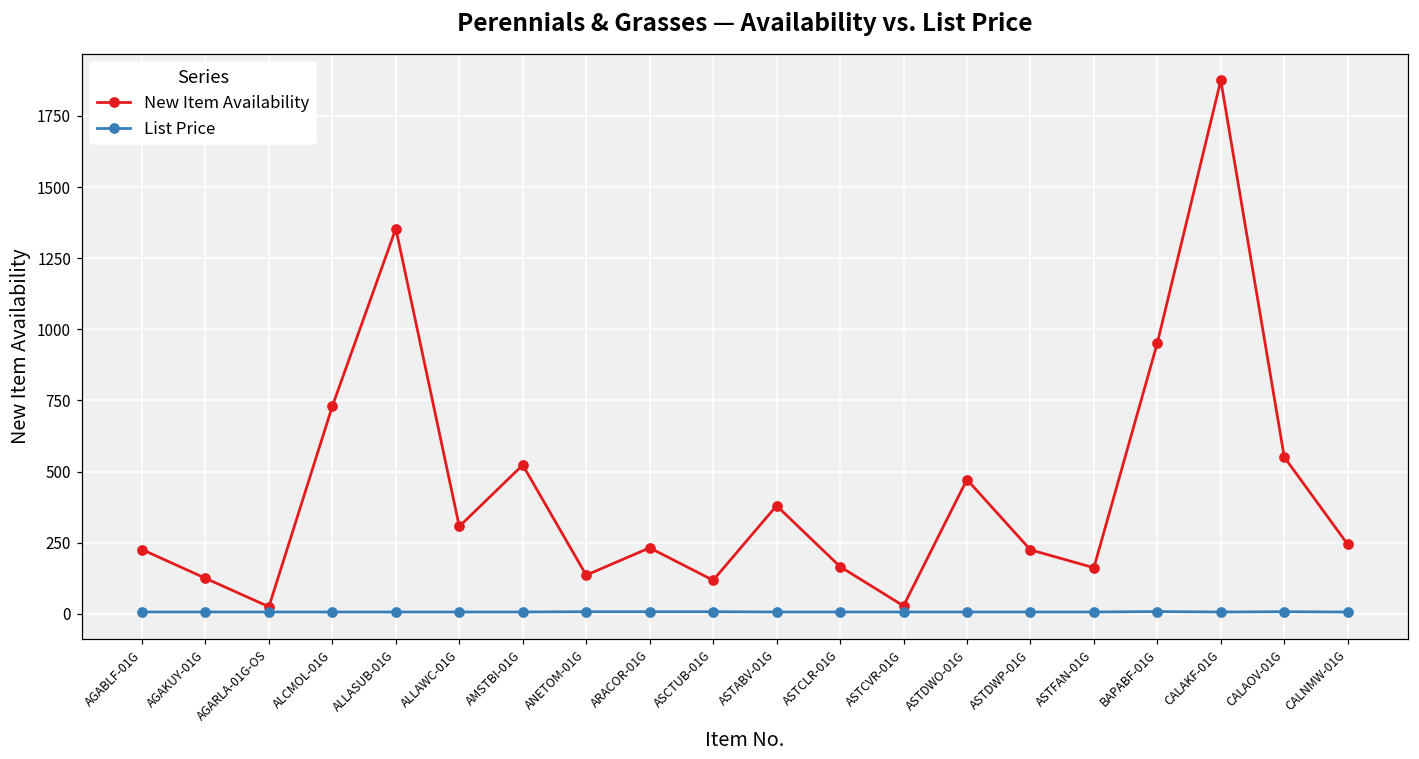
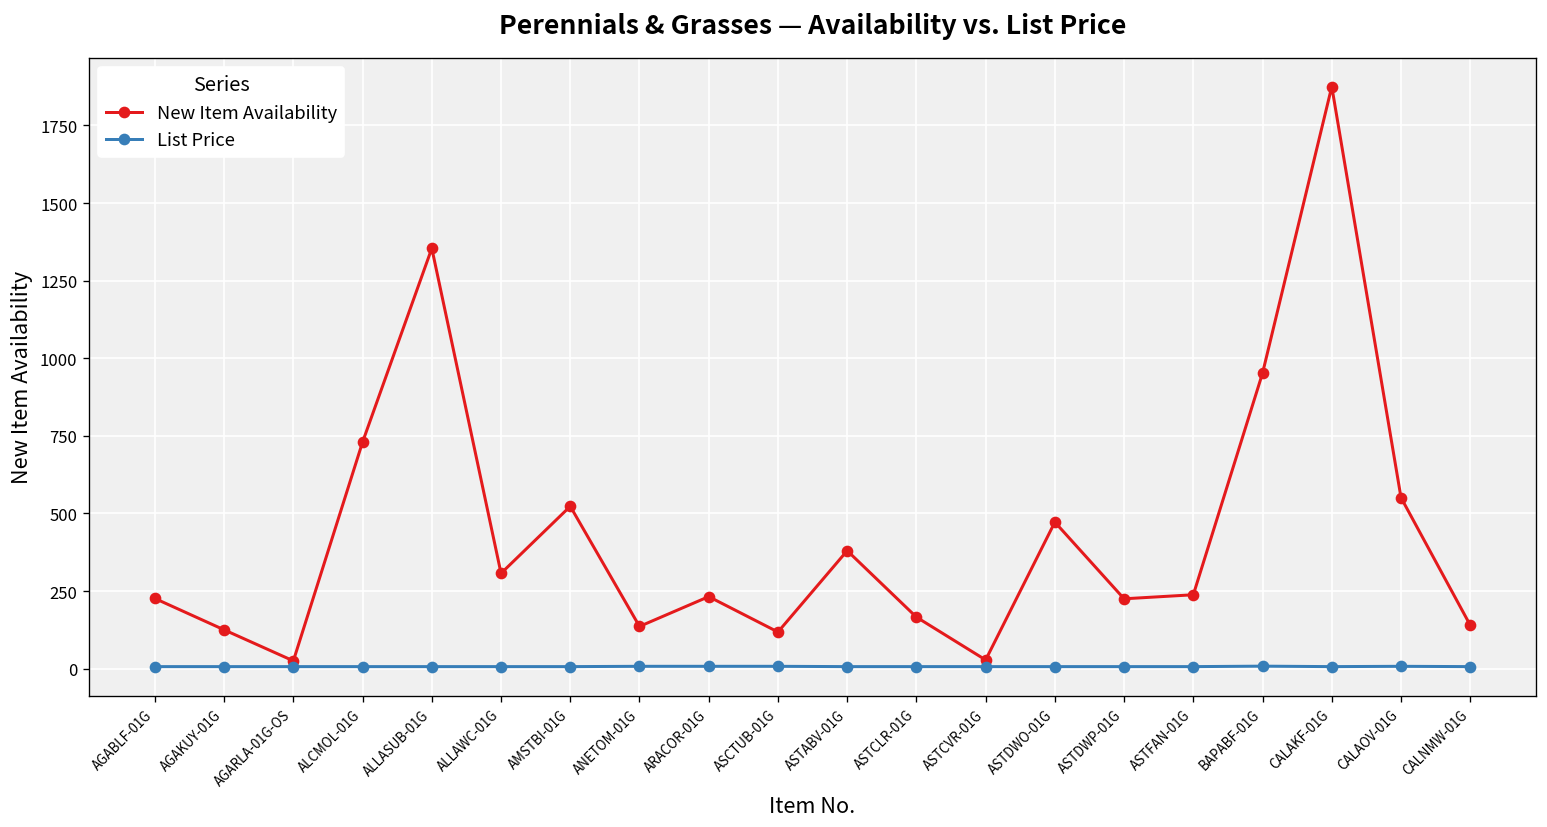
  {
    "New Item Availability": {
      "AGABLF-01G": 230,
      "AGAKUY-01G": 130,
      "AGARLA-01G-OS": 30,
      "ALCMOL-01G": 730,
      "ALLASUB-01G": 1350,
      "ALLAWC-01G": 310,
      "AMSTBI-01G": 520,
      "ANETOM-01G": 140,
      "ARACOR-01G": 230,
      "ASCTUB-01G": 120,
      "ASTABV-01G": 380,
      "ASTCLR-01G": 170,
      "ASTCVR-01G": 30,
      "ASTDWO-01G": 470,
      "ASTDWP-01G": 230,
-     "ASTFAN-01G": 160,
+     "ASTFAN-01G": 240,
      "BAPABF-01G": 950,
      "CALAKF-01G": 1880,
      "CALAOV-01G": 550,
-     "CALNMW-01G": 240
+     "CALNMW-01G": 140
    },
    "List Price": {
      "AGABLF-01G": 10,
      "AGAKUY-01G": 10,
      "AGARLA-01G-OS": 10,
      "ALCMOL-01G": 10,
      "ALLASUB-01G": 10,
      "ALLAWC-01G": 10,
      "AMSTBI-01G": 10,
      "ANETOM-01G": 10,
      "ARACOR-01G": 10,
      "ASCTUB-01G": 10,
      "ASTABV-01G": 10,
      "ASTCLR-01G": 10,
      "ASTCVR-01G": 10,
      "ASTDWO-01G": 10,
      "ASTDWP-01G": 10,
      "ASTFAN-01G": 10,
      "BAPABF-01G": 10,
      "CALAKF-01G": 10,
      "CALAOV-01G": 10,
      "CALNMW-01G": 10
    }
  }
